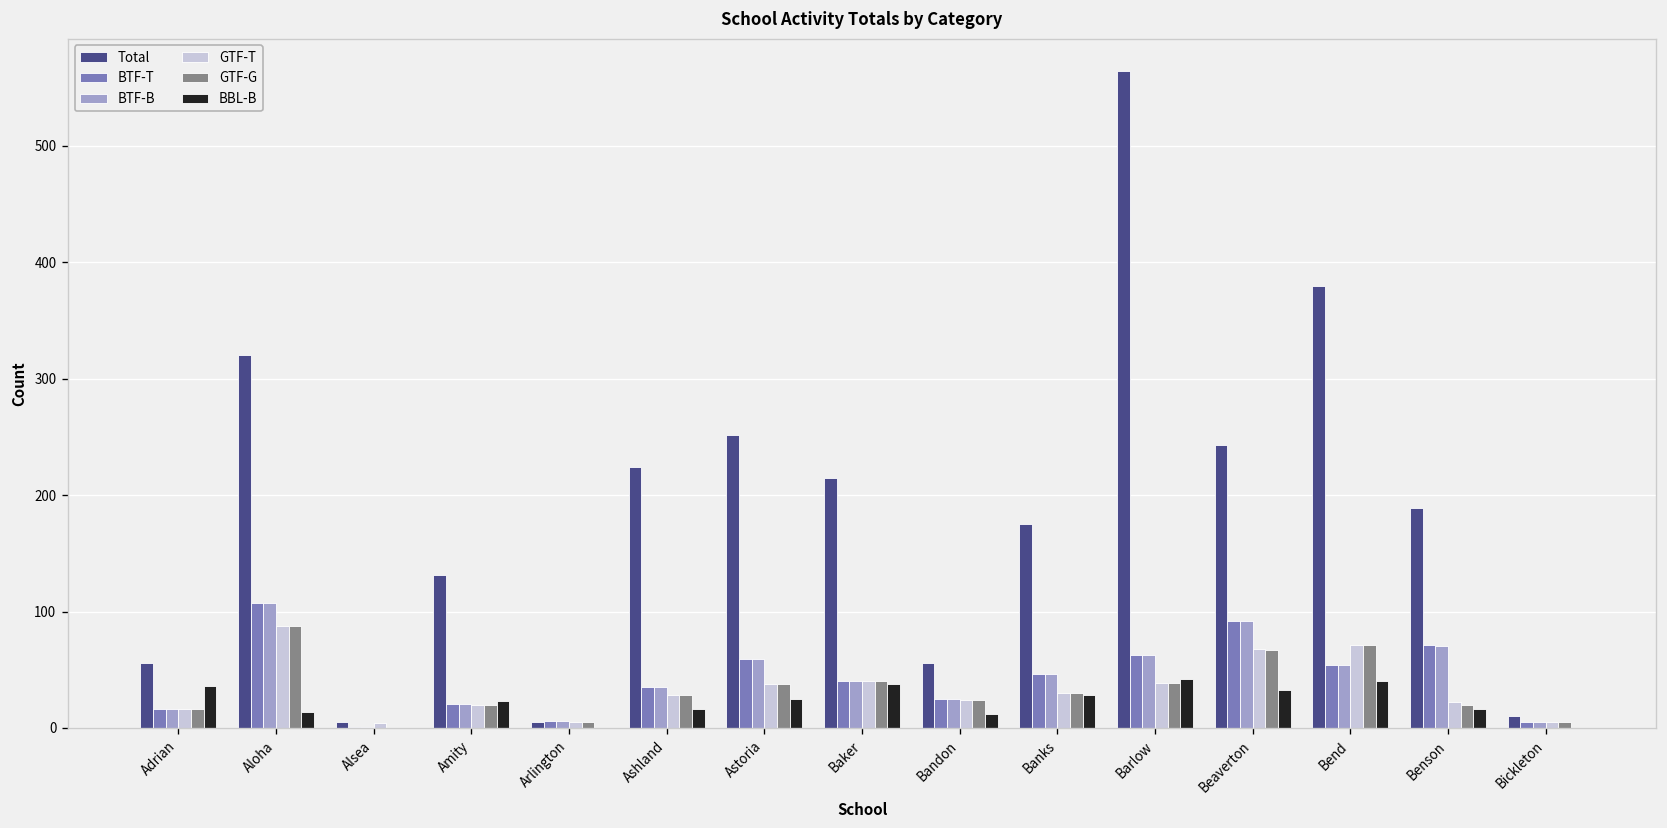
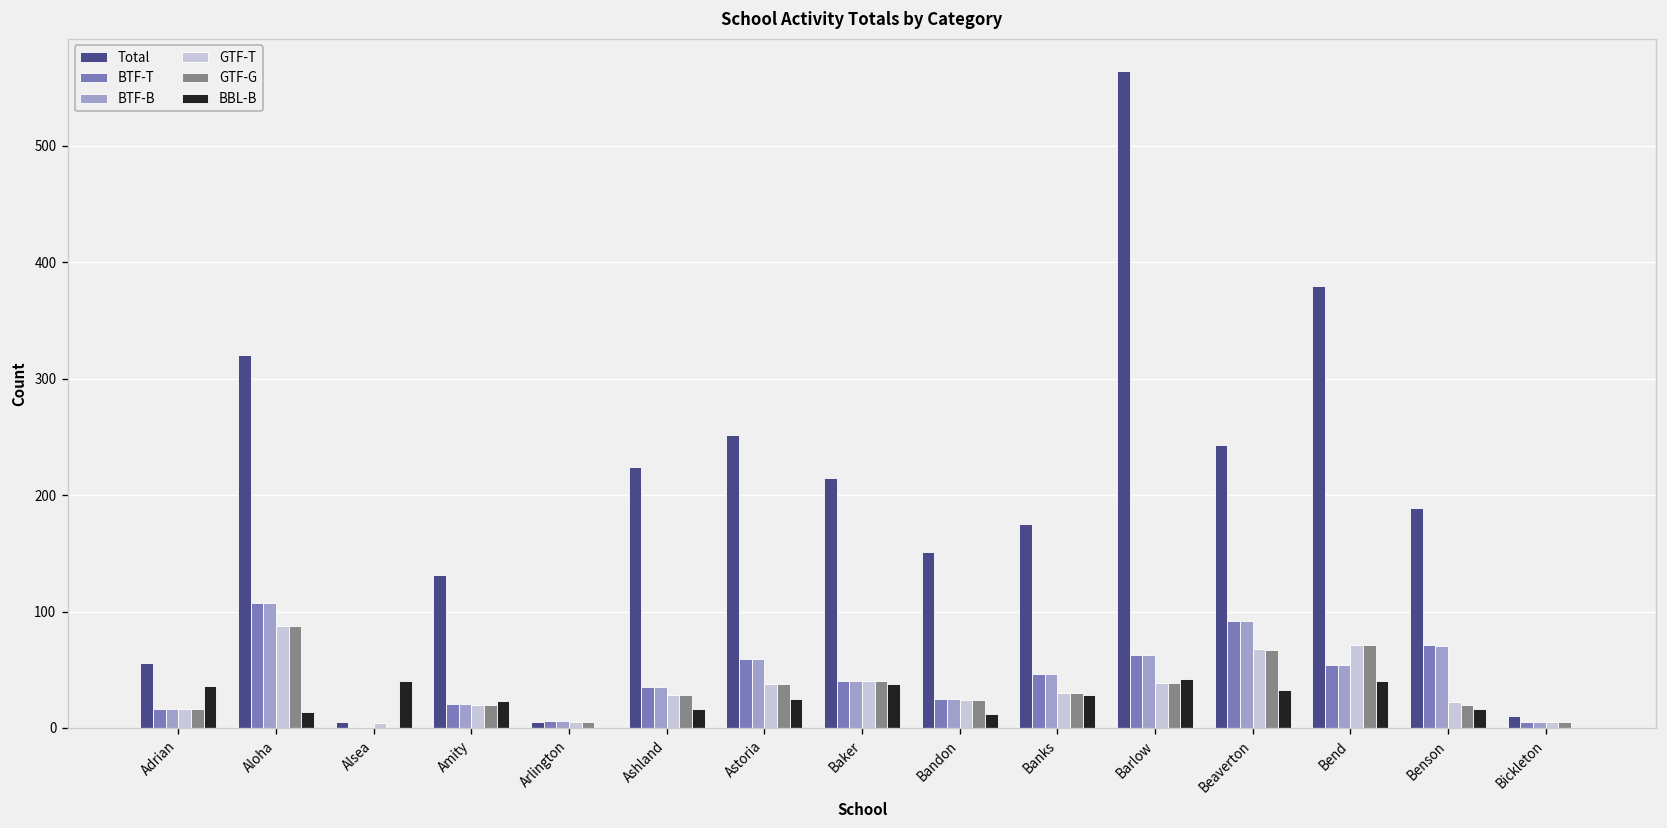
  {
    "Total": {
      "Adrian": 60,
      "Aloha": 320,
      "Alsea": 10,
      "Amity": 130,
      "Arlington": 10,
      "Ashland": 220,
      "Astoria": 250,
      "Baker": 220,
-     "Bandon": 60,
+     "Bandon": 150,
      "Banks": 180,
      "Barlow": 560,
      "Beaverton": 240,
      "Bend": 380,
      "Benson": 190,
      "Bickleton": 10
    },
    "BBL-B": {
      "Adrian": 40,
      "Aloha": 10,
-     "Alsea": 0,
+     "Alsea": 40,
      "Amity": 20,
      "Arlington": 0,
      "Ashland": 20,
      "Astoria": 30,
      "Baker": 40,
      "Bandon": 10,
      "Banks": 30,
      "Barlow": 40,
      "Beaverton": 30,
      "Bend": 40,
      "Benson": 20,
      "Bickleton": 0
    }
  }
